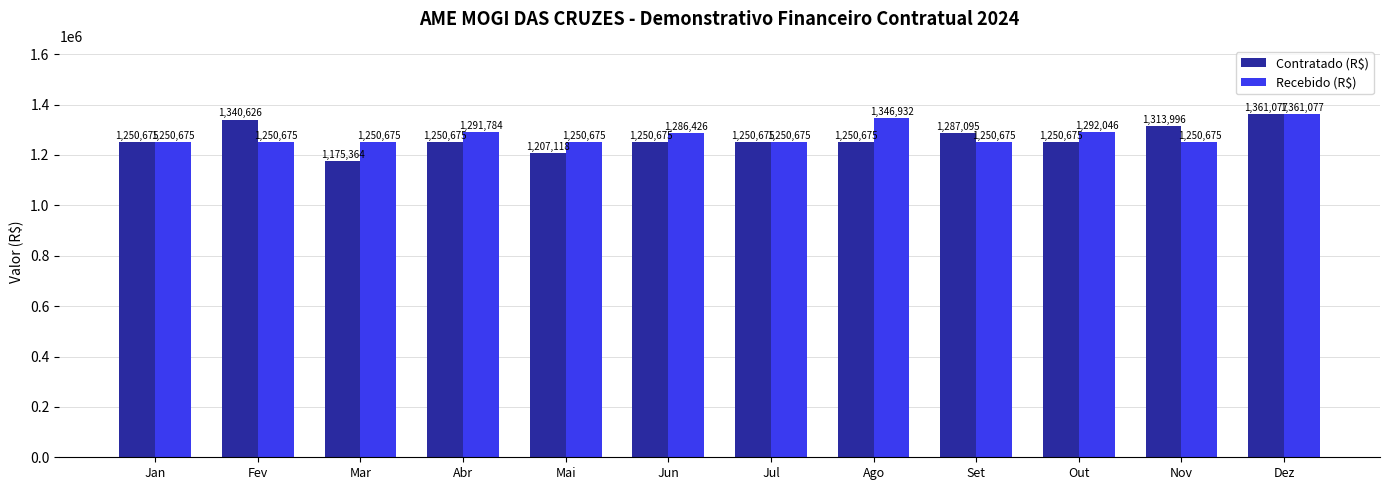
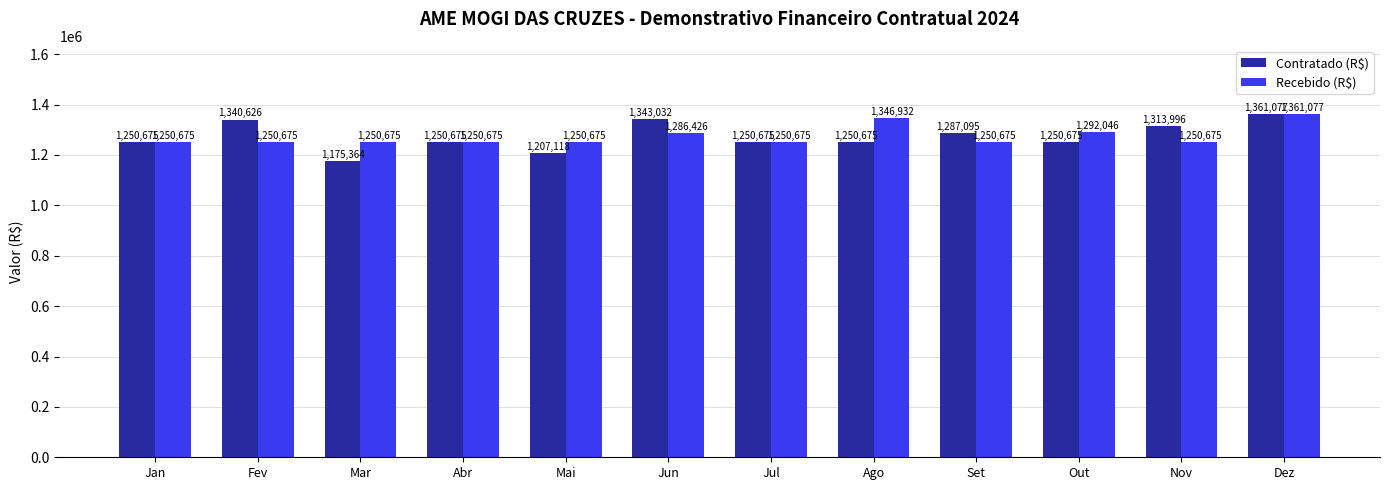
  {
    "Contratado (R$)": {
      "Fev": "1,340,626",
      "Mar": "1,175,364",
      "Abr": "1,250,675",
      "Mai": "1,207,118",
-     "Jun": "1,250,675",
+     "Jun": "1,343,032",
      "Ago": "1,250,675",
      "Set": "1,287,095",
      "Out": "1,250,675",
      "Nov": "1,313,996"
    },
    "Recebido (R$)": {
      "Fev": "1,250,675",
      "Mar": "1,250,675",
-     "Abr": "1,291,784",
+     "Abr": "1,250,675",
      "Mai": "1,250,675",
      "Jun": "1,286,426",
      "Ago": "1,346,932",
      "Set": "1,250,675",
      "Out": "1,292,046",
      "Nov": "1,250,675"
    }
  }
